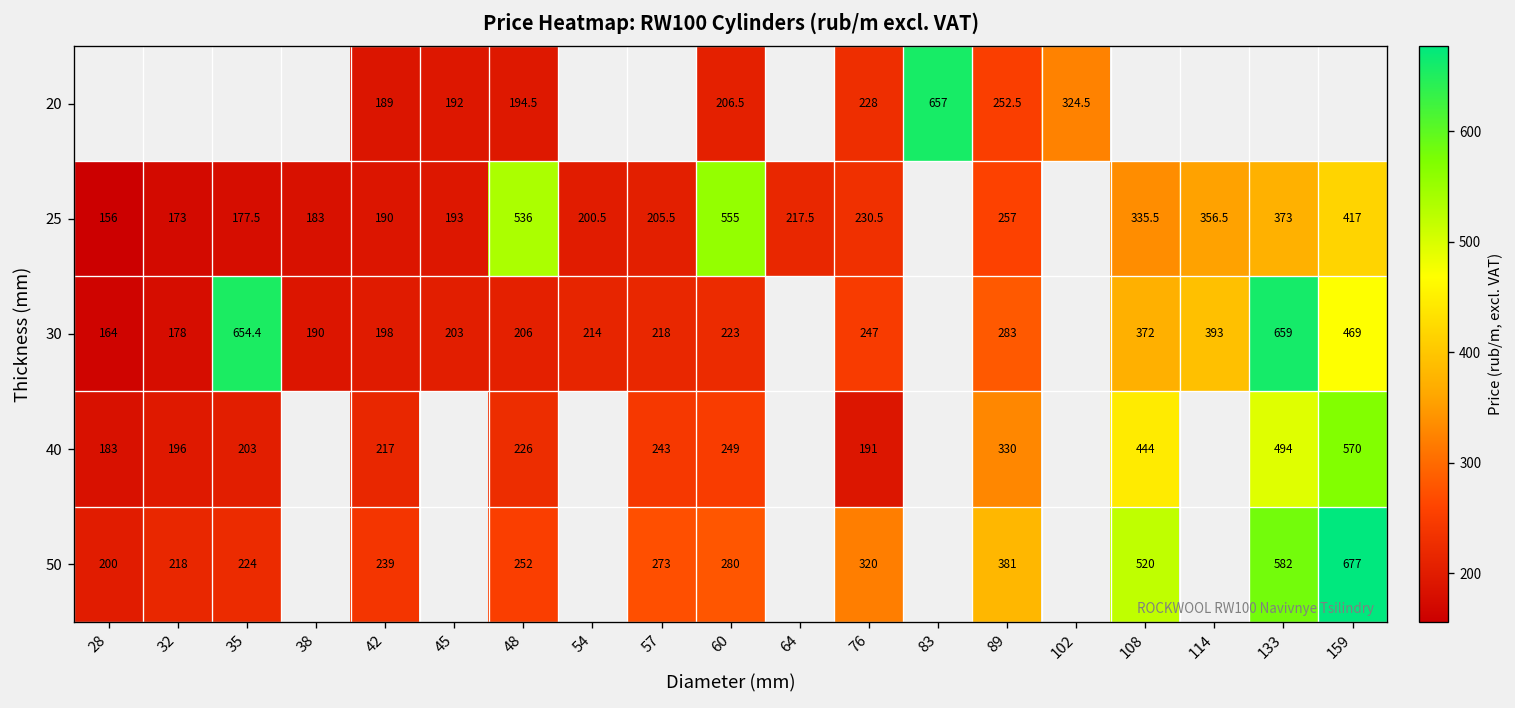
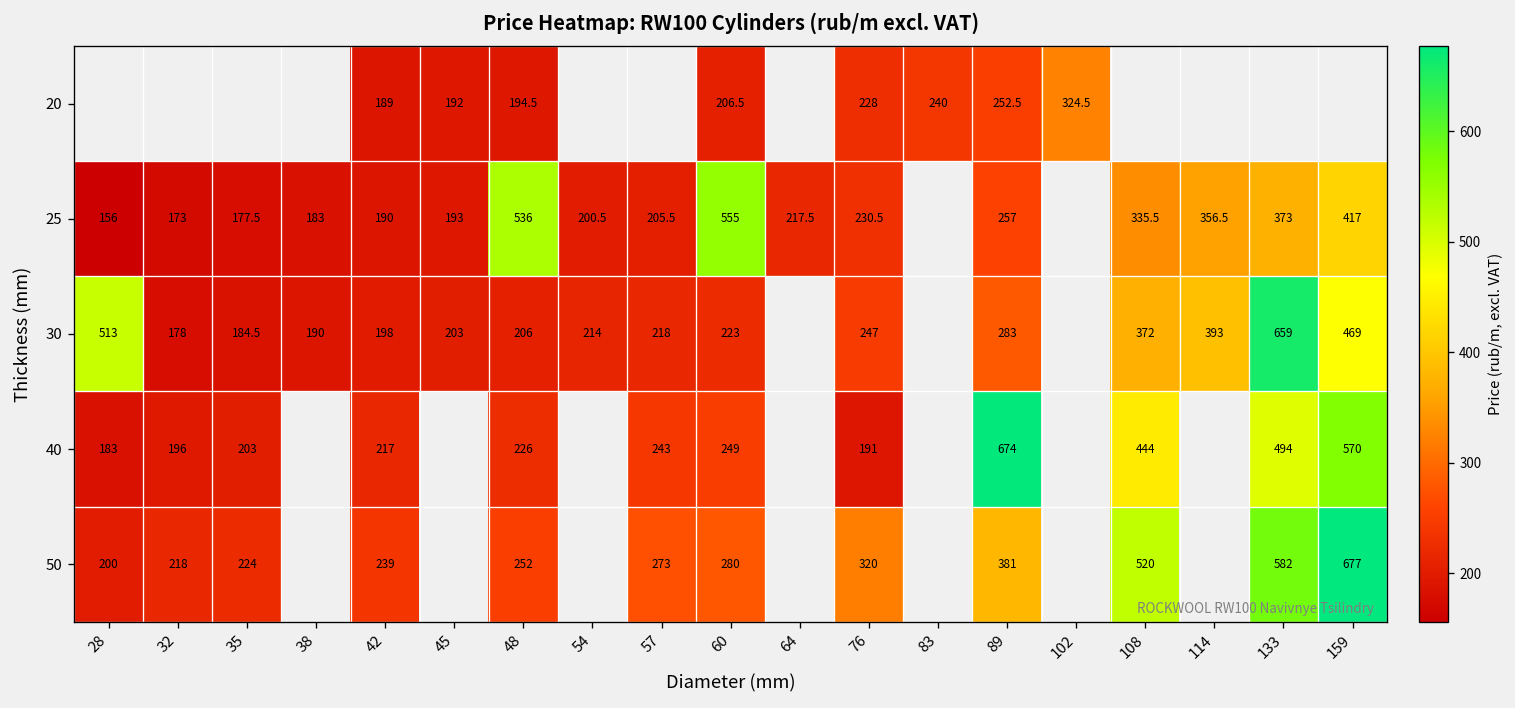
  {
    "20": {
      "42": 189,
      "45": 192,
      "48": 194.5,
      "60": 206.5,
      "76": 228,
-     "83": 657,
+     "83": 240,
      "89": 252.5,
      "102": 324.5
    },
    "25": {
      "28": 156,
      "32": 173,
      "35": 177.5,
      "38": 183,
      "42": 190,
      "45": 193,
      "48": 536,
      "54": 200.5,
      "57": 205.5,
      "60": 555,
      "64": 217.5,
      "76": 230.5,
      "89": 257,
      "108": 335.5,
      "114": 356.5,
      "133": 373,
      "159": 417
    },
    "30": {
-     "28": 164,
+     "28": 513,
      "32": 178,
-     "35": 654.4,
+     "35": 184.5,
      "38": 190,
      "42": 198,
      "45": 203,
      "48": 206,
      "54": 214,
      "57": 218,
      "60": 223,
      "76": 247,
      "89": 283,
      "108": 372,
      "114": 393,
      "133": 659,
      "159": 469
    },
    "40": {
      "28": 183,
      "32": 196,
      "35": 203,
      "42": 217,
      "48": 226,
      "57": 243,
      "60": 249,
      "76": 191,
-     "89": 330,
+     "89": 674,
      "108": 444,
      "133": 494,
      "159": 570
    },
    "50": {
      "28": 200,
      "32": 218,
      "35": 224,
      "42": 239,
      "48": 252,
      "57": 273,
      "60": 280,
      "76": 320,
      "89": 381,
      "108": 520,
      "159": 677
    }
  }
